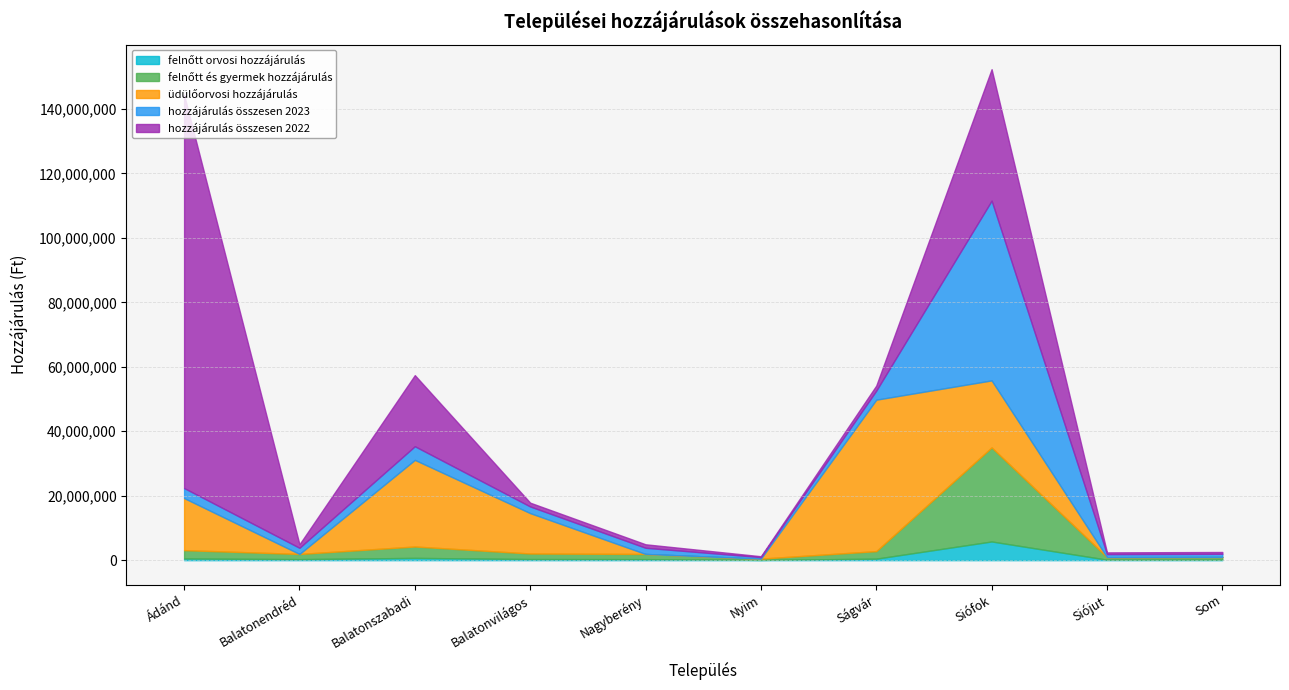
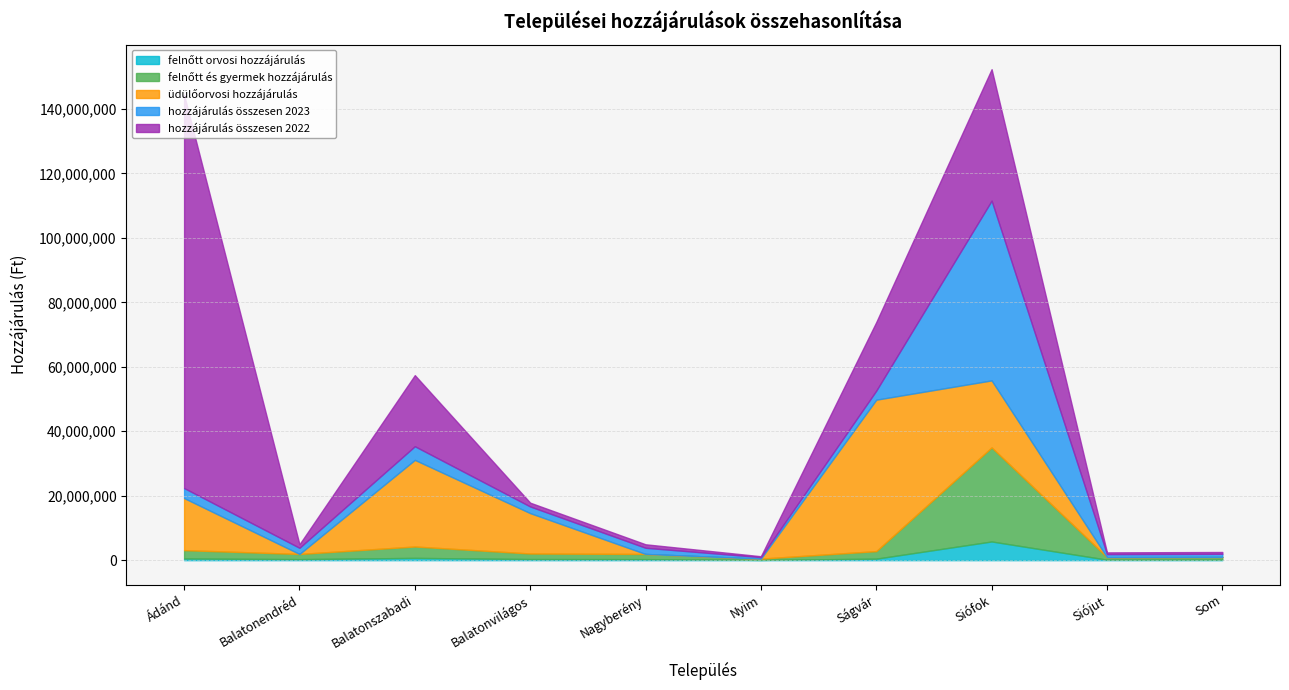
  {
    "felnőtt és gyermek hozzájárulás": {
      "Ádánd": "3,000,000",
      "Balatonszabadi": "4,000,000",
      "Balatonvilágos": "2,000,000",
      "Ságvár": "2,000,000",
      "Siófok": "29,000,000"
    },
    "üdülőorvosi hozzájárulás": {
      "Ádánd": "16,000,000",
      "Balatonszabadi": "27,000,000",
      "Balatonvilágos": "13,000,000",
      "Ságvár": "47,000,000",
      "Siófok": "21,000,000"
    },
    "hozzájárulás összesen 2022": {
      "Balatonendréd": "1,000,000",
      "Balatonszabadi": "22,000,000",
      "Balatonvilágos": "1,000,000",
      "Nagyberény": "1,000,000",
-     "Ságvár": "2,000,000",
+     "Ságvár": "21,000,000",
      "Siófok": "41,000,000"
    }
  }
